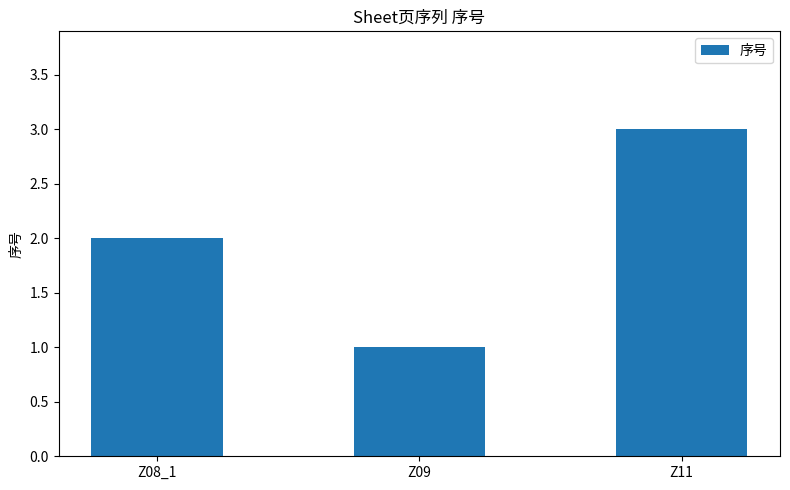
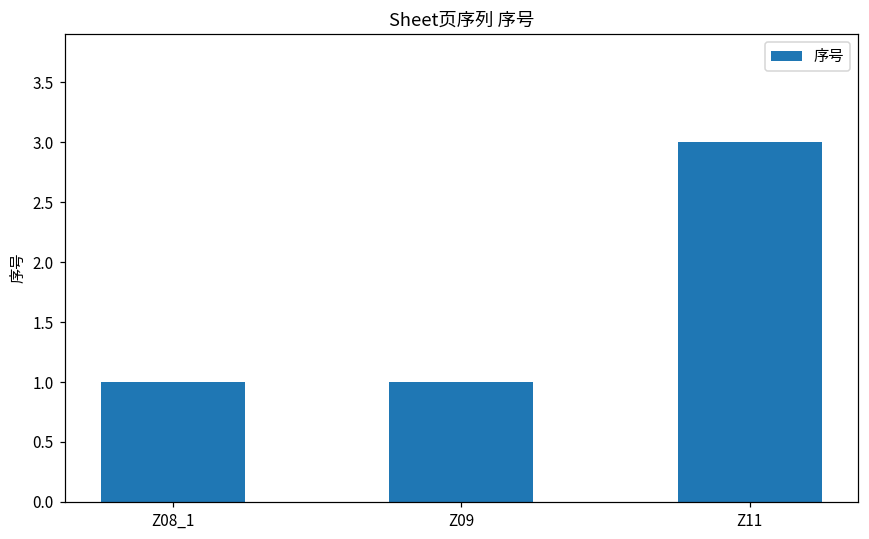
  {
-   "Z08_1": 2,
+   "Z08_1": 1,
    "Z09": 1,
    "Z11": 3
  }
